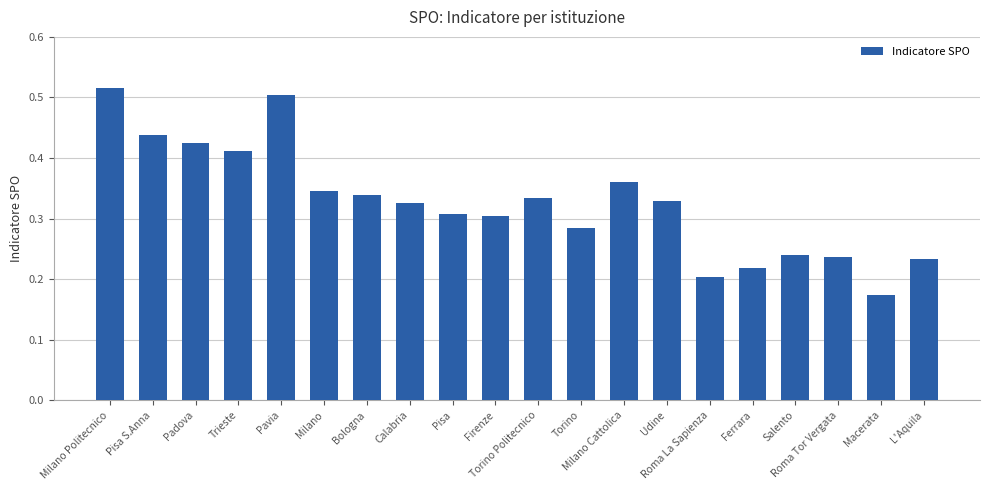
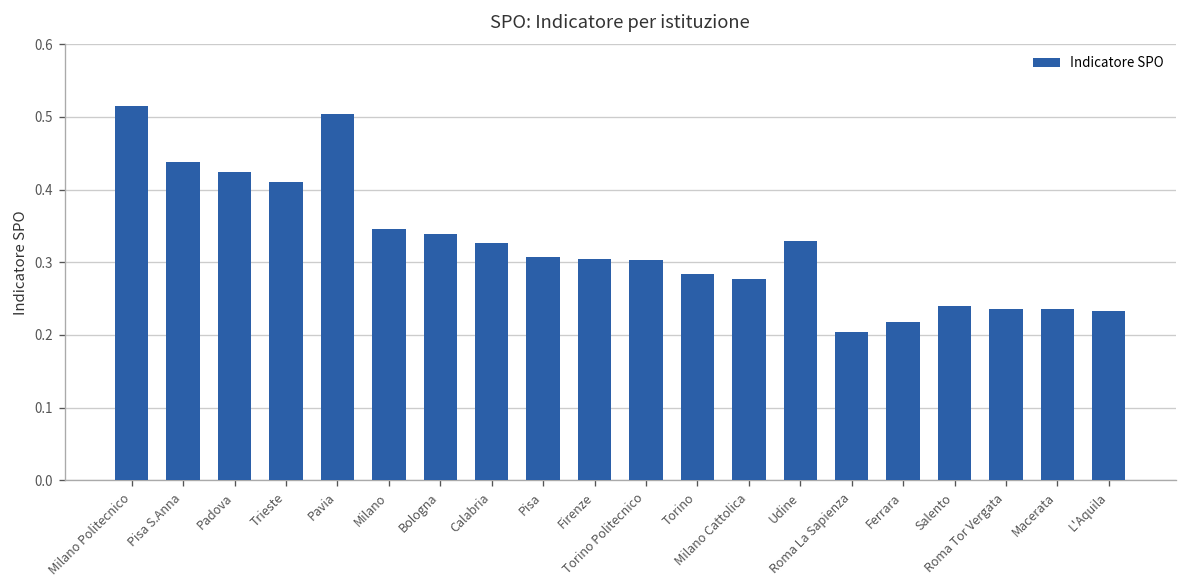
  {
    "Milano Politecnico": 0.52,
    "Pisa S.Anna": 0.44,
    "Padova": 0.42,
    "Trieste": 0.41,
    "Pavia": 0.50,
    "Milano": 0.35,
    "Bologna": 0.34,
    "Calabria": 0.33,
    "Pisa": 0.31,
    "Firenze": 0.30,
-   "Torino Politecnico": 0.33,
+   "Torino Politecnico": 0.30,
    "Torino": 0.28,
-   "Milano Cattolica": 0.36,
+   "Milano Cattolica": 0.28,
    "Udine": 0.33,
    "Roma La Sapienza": 0.20,
    "Ferrara": 0.22,
    "Salento": 0.24,
    "Roma Tor Vergata": 0.24,
-   "Macerata": 0.17,
+   "Macerata": 0.24,
    "L'Aquila": 0.23
  }
